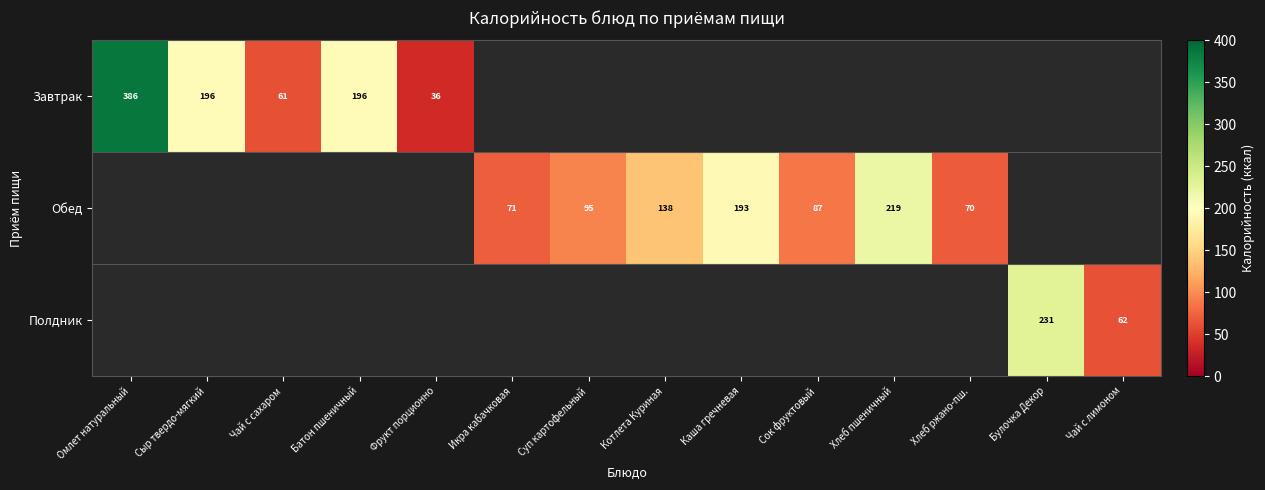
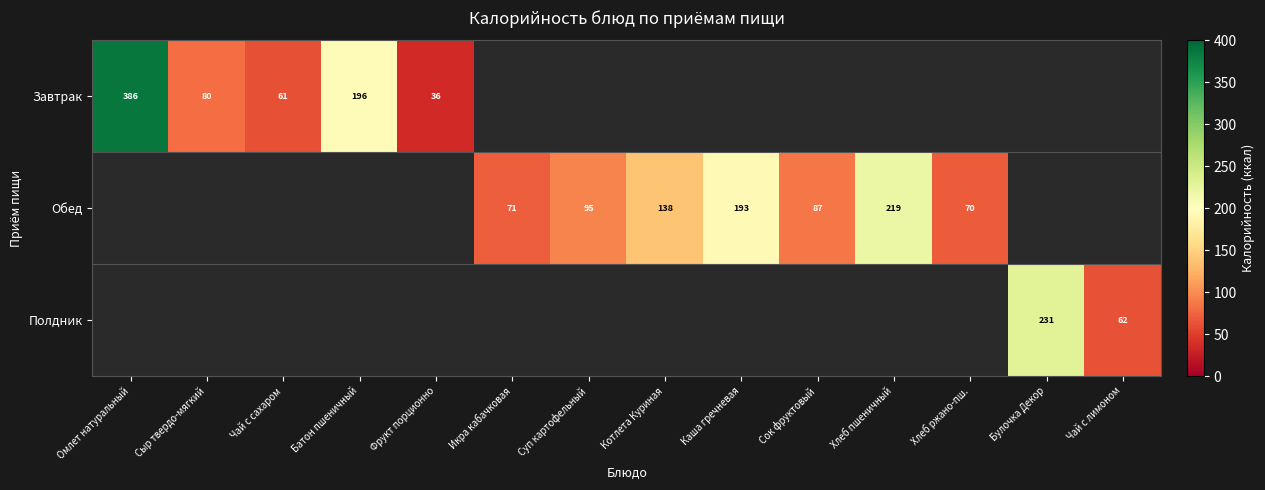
  {
    "Завтрак": {
      "Омлет натуральный": 386,
-     "Сыр твердо-мягкий": 196,
+     "Сыр твердо-мягкий": 80,
      "Чай с сахаром": 61,
      "Батон пшеничный": 196,
      "Фрукт порционно": 36
    },
    "Обед": {
      "Икра кабачковая": 71,
      "Суп картофельный": 95,
      "Котлета Куриная": 138,
      "Каша гречневая": 193,
      "Сок фруктовый": 87,
      "Хлеб пшеничный": 219,
      "Хлеб ржано-пш.": 70
    },
    "Полдник": {
      "Булочка Декор": 231,
      "Чай с лимоном": 62
    }
  }
